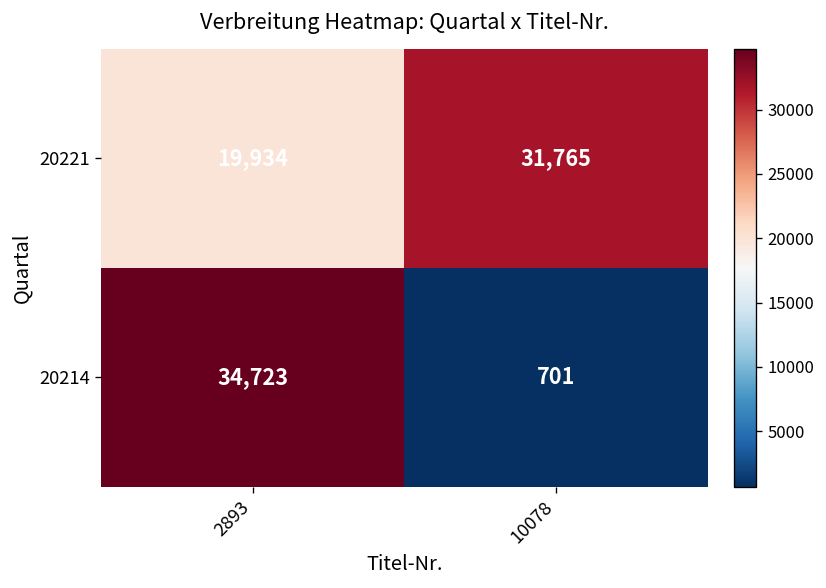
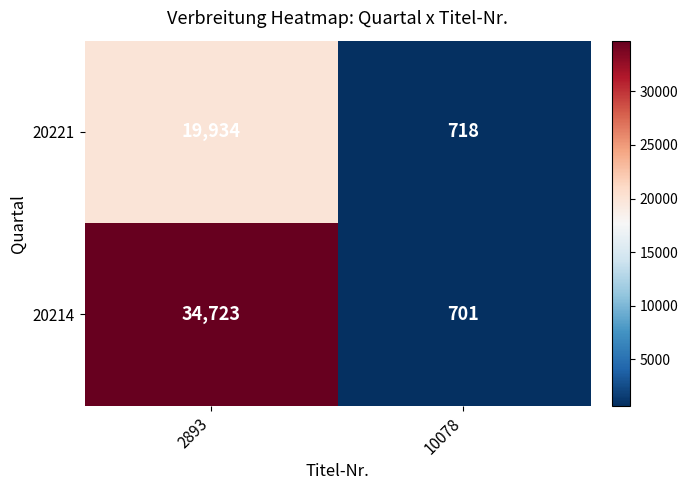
  {
    "20221": {
-     "10078": "31,765"
+     "10078": "718"
    },
    "20214": {
      "2893": "34,723",
      "10078": "701"
    }
  }
